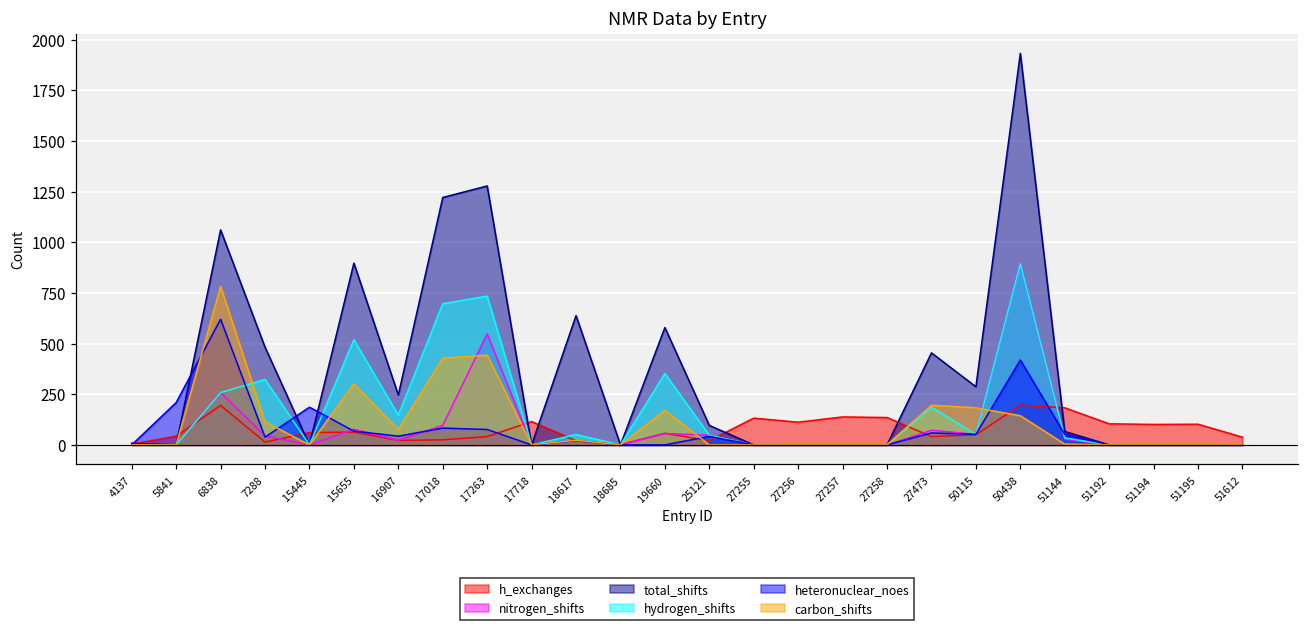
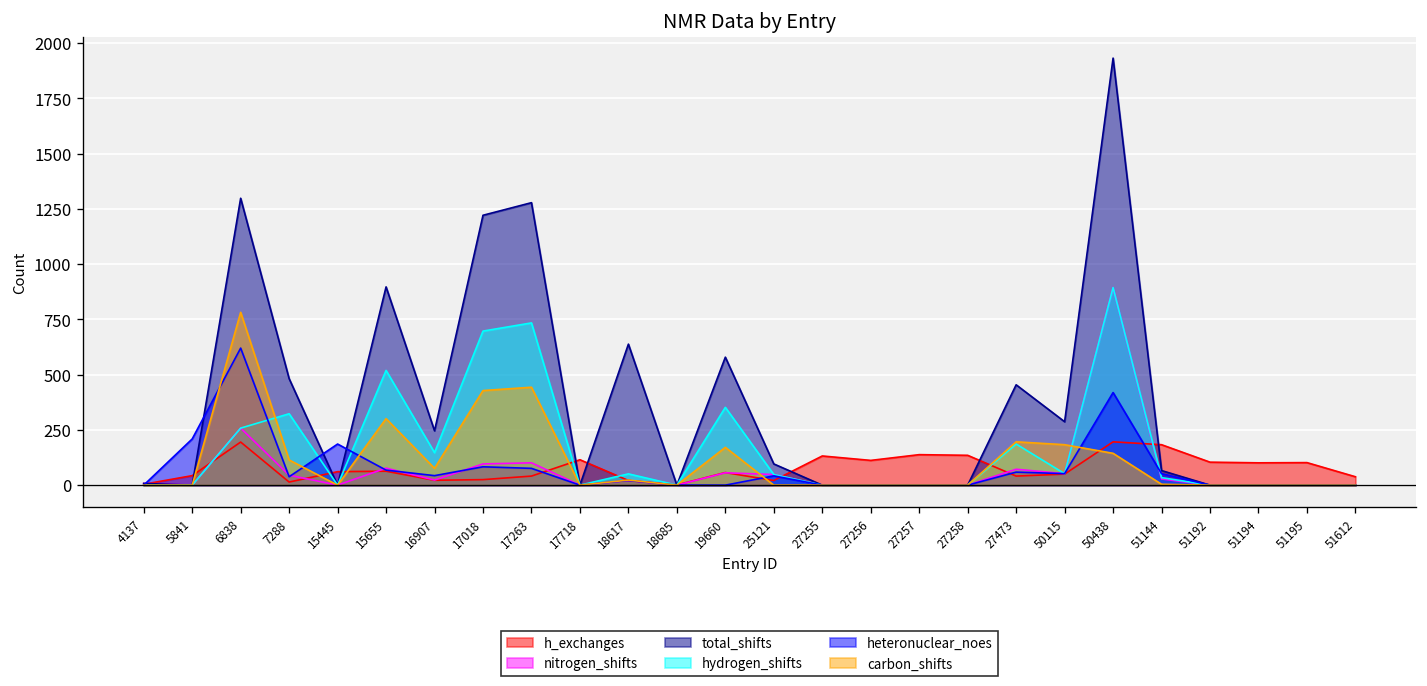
  {
    "h_exchanges": {
      "5841": 40,
      "6838": 200,
      "7288": 10,
      "15445": 60,
      "17018": 30,
      "17263": 40,
      "17718": 120,
      "25121": 20,
      "27255": 130,
      "27256": 110,
      "27257": 140,
      "27258": 140,
      "27473": 40,
      "50438": 200,
      "51144": 180,
      "51192": 100,
      "51194": 100,
      "51195": 100,
      "51612": 40
    },
    "nitrogen_shifts": {
-     "17263": 550
+     "17263": 100
    },
    "total_shifts": {
-     "6838": 1060,
+     "6838": 1300,
      "7288": 480,
      "15655": 900,
      "16907": 250,
      "17018": 1220,
      "17263": 1280,
      "18617": 640,
      "19660": 580,
      "25121": 100,
      "27473": 450,
      "50115": 290,
      "50438": 1930,
      "51144": 70
    },
    "hydrogen_shifts": {
      "7288": 320,
      "15655": 520,
      "16907": 150,
      "17018": 700,
      "17263": 730,
      "18617": 50,
      "19660": 350
    },
    "heteronuclear_noes": {
      "5841": 210,
      "6838": 620,
      "15445": 190,
      "16907": 40,
      "17263": 80,
      "19660": 0,
      "50438": 420,
      "51144": 50
    },
    "carbon_shifts": {
      "6838": 780,
      "7288": 110,
      "15655": 300,
      "16907": 80,
      "17018": 430,
      "17263": 440,
      "19660": 170,
      "25121": 0,
      "50115": 180,
      "50438": 140,
      "51144": 0
    }
  }
